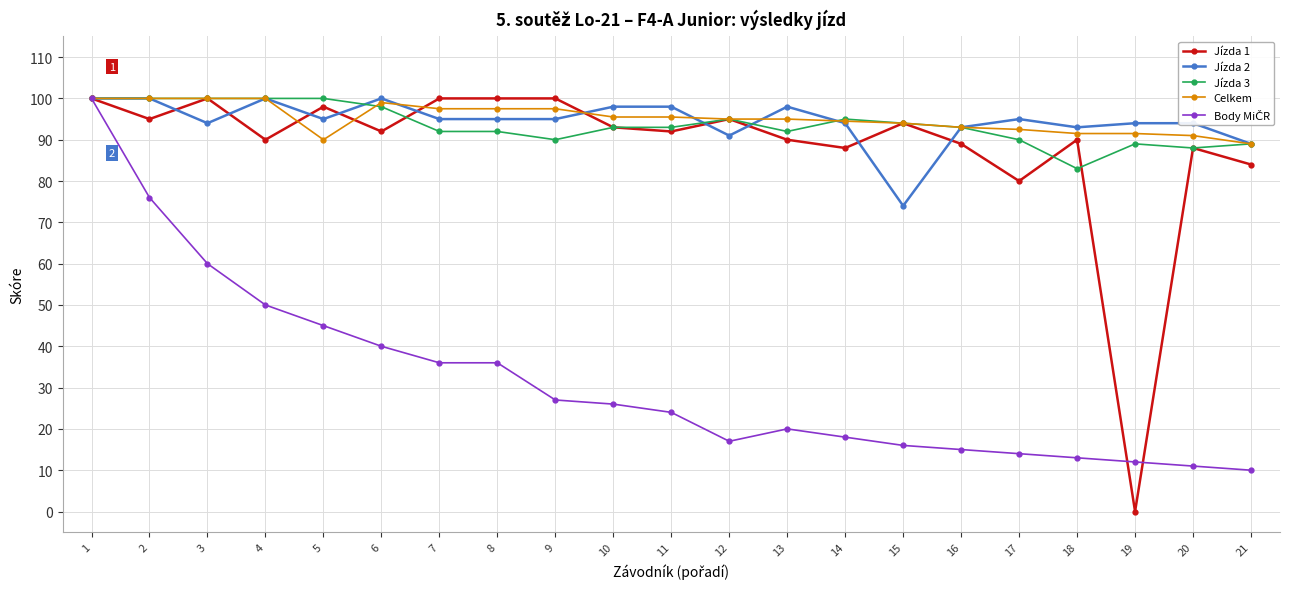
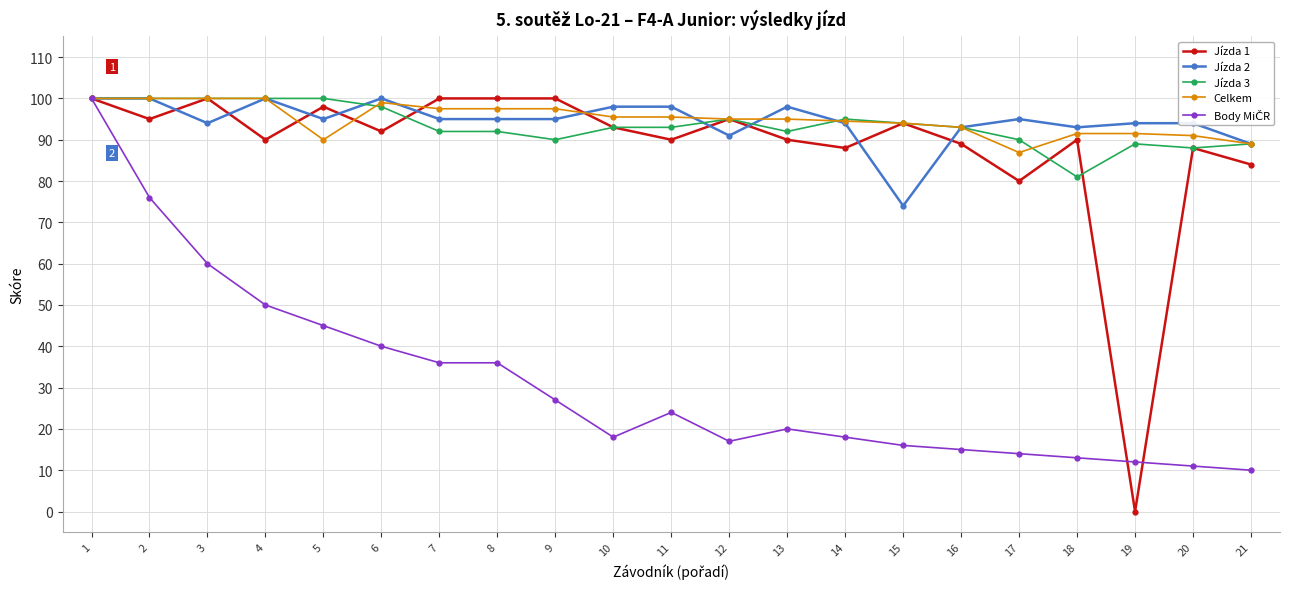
  {
    "Jízda 1": {
      "2": 95,
      "4": 90,
      "5": 98,
      "6": 92,
      "7": 100,
      "8": 100,
      "9": 100,
-     "11": 92,
+     "11": 90,
      "13": 90,
      "14": 88,
      "16": 89,
      "17": 80,
      "18": 90,
      "19": 0,
      "21": 84
    },
    "Jízda 2": {
      "3": 94,
      "5": 95,
      "6": 100,
      "7": 95,
      "8": 95,
      "9": 95,
      "10": 98,
      "11": 98,
      "12": 91,
      "13": 98,
      "15": 74,
      "17": 95,
      "18": 93,
      "19": 94
    },
    "Jízda 3": {
      "5": 100,
      "6": 98,
      "7": 92,
      "8": 92,
      "9": 90,
      "11": 93,
      "13": 92,
      "17": 90,
-     "18": 83,
+     "18": 81,
      "19": 89
    },
    "Celkem": {
      "5": 90,
      "6": 99,
      "7": 98,
      "8": 98,
      "9": 98,
      "10": 96,
      "11": 96,
      "13": 95,
-     "17": 93,
+     "17": 87,
      "18": 92,
      "19": 92,
      "20": 91
    },
    "Body MiČR": {
      "2": 76,
      "3": 60,
      "4": 50,
      "5": 45,
      "6": 40,
      "7": 36,
      "8": 36,
      "9": 27,
-     "10": 26,
+     "10": 18,
      "11": 24,
      "12": 17,
      "13": 20,
      "14": 18,
      "15": 16,
      "16": 15,
      "17": 14,
      "18": 13,
      "19": 12,
      "20": 11,
      "21": 10
    }
  }
